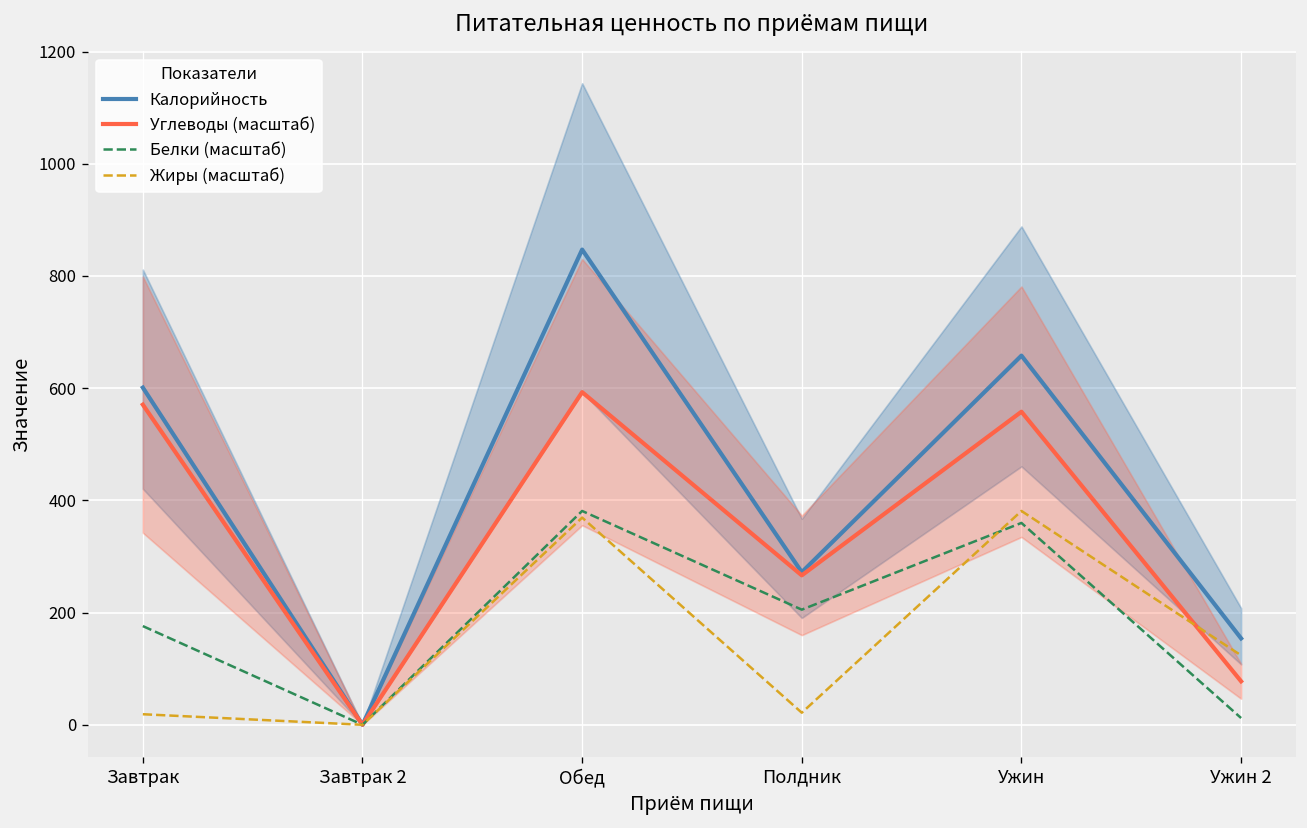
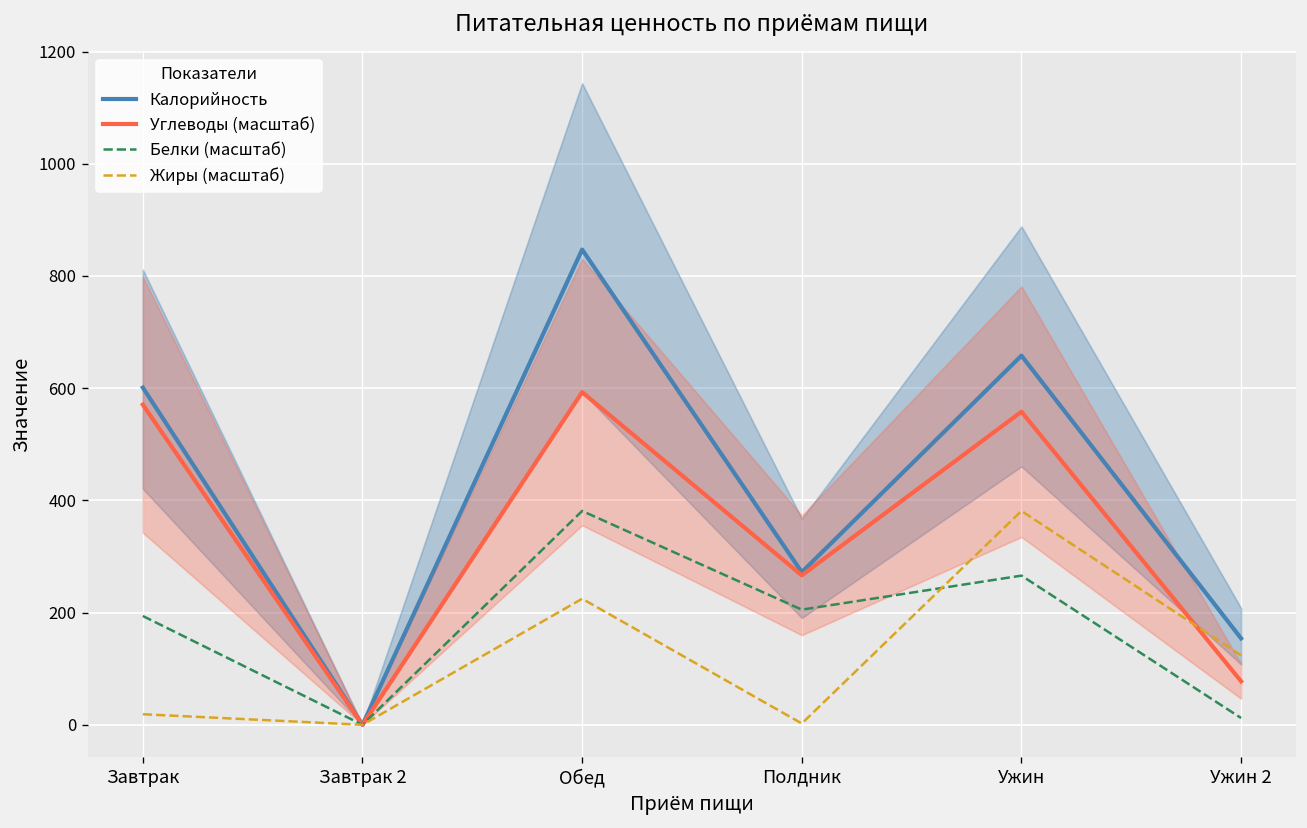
  {
    "Белки (масштаб)": {
-     "Завтрак": 180,
+     "Завтрак": 190,
      "Обед": 380,
      "Полдник": 210,
-     "Ужин": 360,
+     "Ужин": 270,
      "Ужин 2": 10
    },
    "Жиры (масштаб)": {
      "Завтрак": 20,
-     "Обед": 370,
-     "Полдник": 20,
+     "Обед": 220,
+     "Полдник": 0,
      "Ужин": 380,
      "Ужин 2": 120
    }
  }
